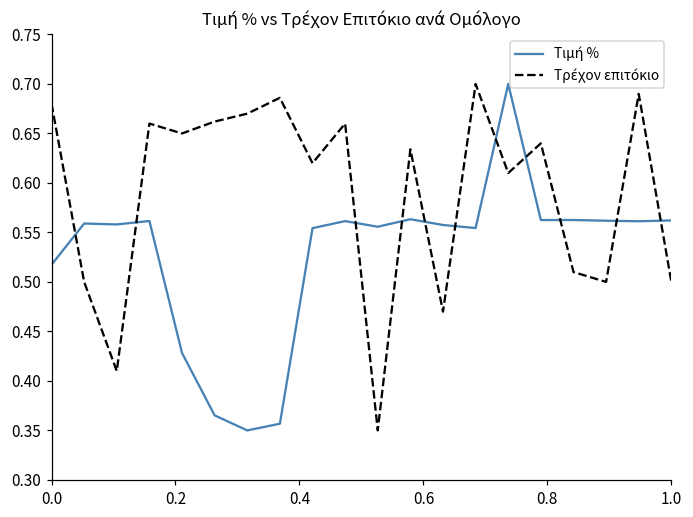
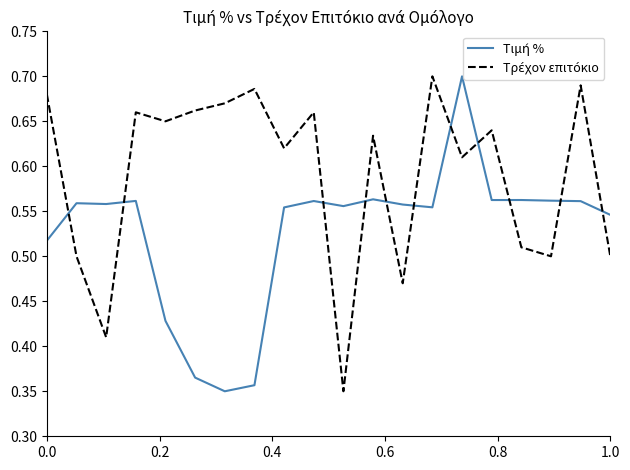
  {
    "Τιμή %": {
      "0.0": 0.52,
-     "1.0": 0.56
+     "1.0": 0.55
    },
    "Τρέχον επιτόκιο": {
      "0.0": 0.68,
      "1.0": 0.50
    }
  }
